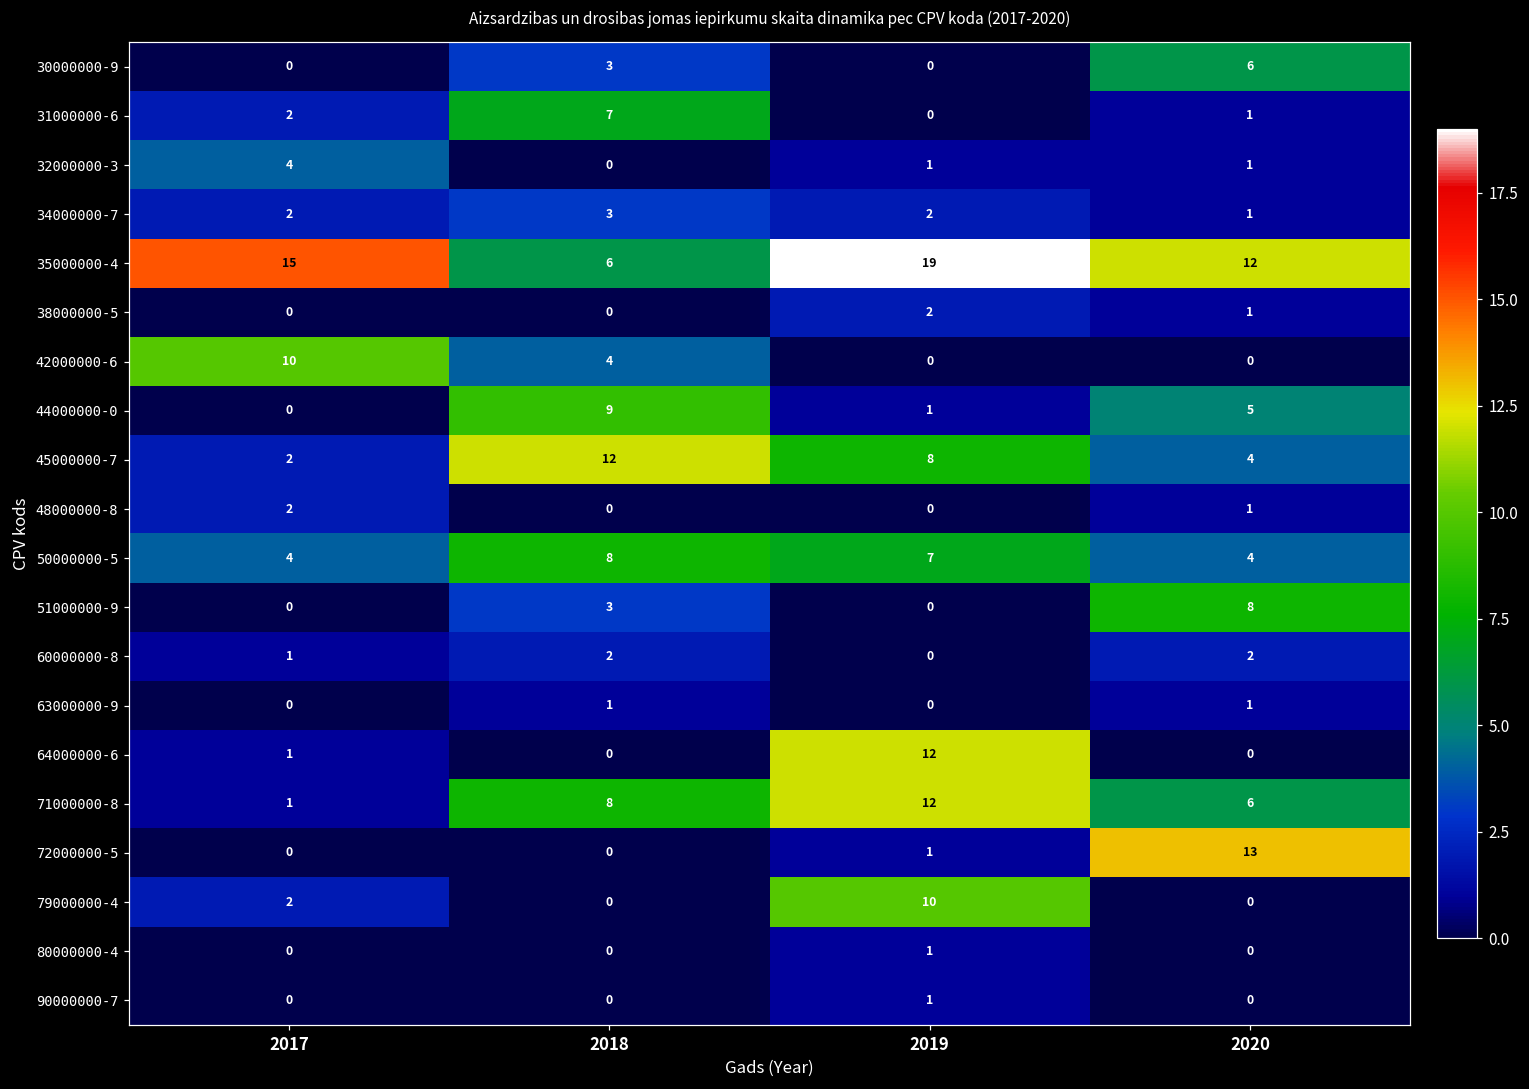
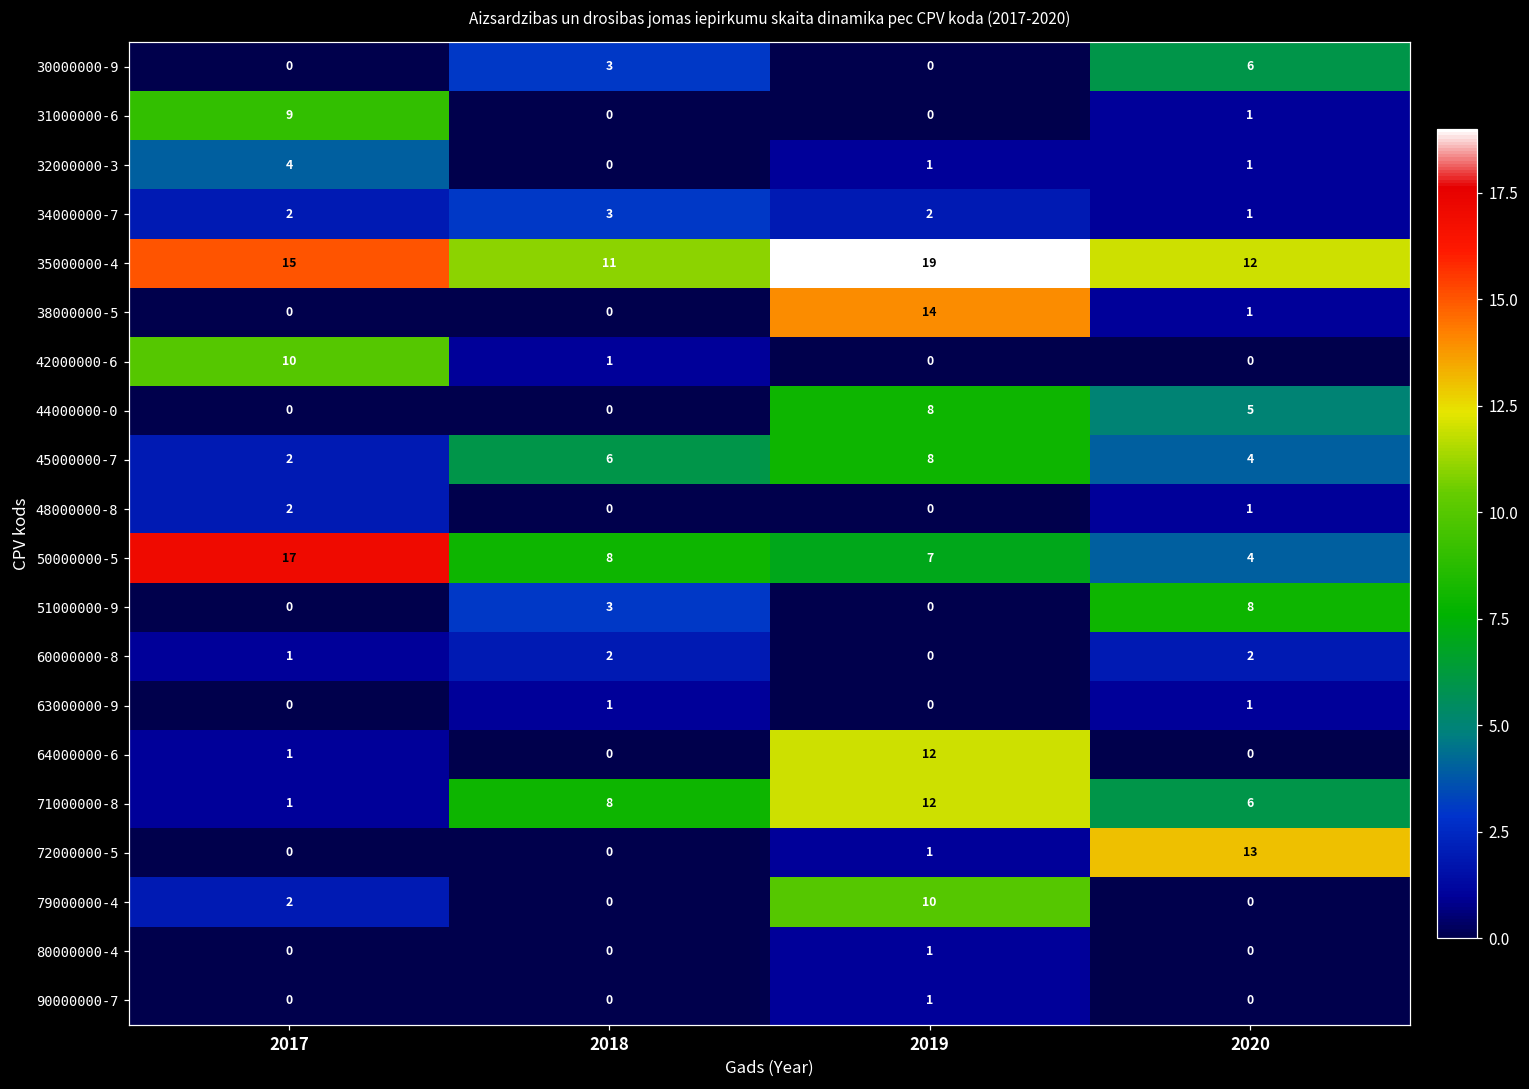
  {
    "30000000-9": {
      "2017": 0,
      "2018": 3,
      "2019": 0,
      "2020": 6
    },
    "31000000-6": {
-     "2017": 2,
-     "2018": 7,
+     "2017": 9,
+     "2018": 0,
      "2019": 0,
      "2020": 1
    },
    "32000000-3": {
      "2017": 4,
      "2018": 0,
      "2019": 1,
      "2020": 1
    },
    "34000000-7": {
      "2017": 2,
      "2018": 3,
      "2019": 2,
      "2020": 1
    },
    "35000000-4": {
      "2017": 15,
-     "2018": 6,
+     "2018": 11,
      "2019": 19,
      "2020": 12
    },
    "38000000-5": {
      "2017": 0,
      "2018": 0,
-     "2019": 2,
+     "2019": 14,
      "2020": 1
    },
    "42000000-6": {
      "2017": 10,
-     "2018": 4,
+     "2018": 1,
      "2019": 0,
      "2020": 0
    },
    "44000000-0": {
      "2017": 0,
-     "2018": 9,
-     "2019": 1,
+     "2018": 0,
+     "2019": 8,
      "2020": 5
    },
    "45000000-7": {
      "2017": 2,
-     "2018": 12,
+     "2018": 6,
      "2019": 8,
      "2020": 4
    },
    "48000000-8": {
      "2017": 2,
      "2018": 0,
      "2019": 0,
      "2020": 1
    },
    "50000000-5": {
-     "2017": 4,
+     "2017": 17,
      "2018": 8,
      "2019": 7,
      "2020": 4
    },
    "51000000-9": {
      "2017": 0,
      "2018": 3,
      "2019": 0,
      "2020": 8
    },
    "60000000-8": {
      "2017": 1,
      "2018": 2,
      "2019": 0,
      "2020": 2
    },
    "63000000-9": {
      "2017": 0,
      "2018": 1,
      "2019": 0,
      "2020": 1
    },
    "64000000-6": {
      "2017": 1,
      "2018": 0,
      "2019": 12,
      "2020": 0
    },
    "71000000-8": {
      "2017": 1,
      "2018": 8,
      "2019": 12,
      "2020": 6
    },
    "72000000-5": {
      "2017": 0,
      "2018": 0,
      "2019": 1,
      "2020": 13
    },
    "79000000-4": {
      "2017": 2,
      "2018": 0,
      "2019": 10,
      "2020": 0
    },
    "80000000-4": {
      "2017": 0,
      "2018": 0,
      "2019": 1,
      "2020": 0
    },
    "90000000-7": {
      "2017": 0,
      "2018": 0,
      "2019": 1,
      "2020": 0
    }
  }
